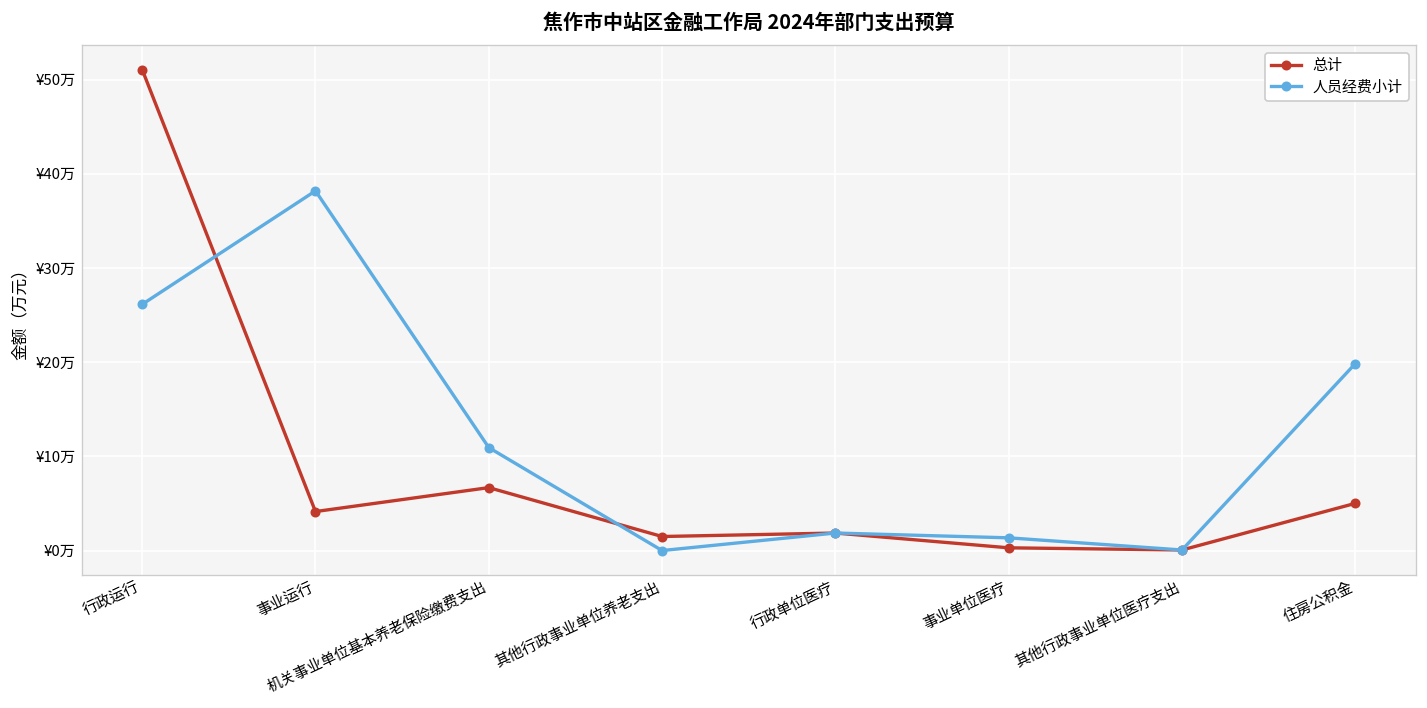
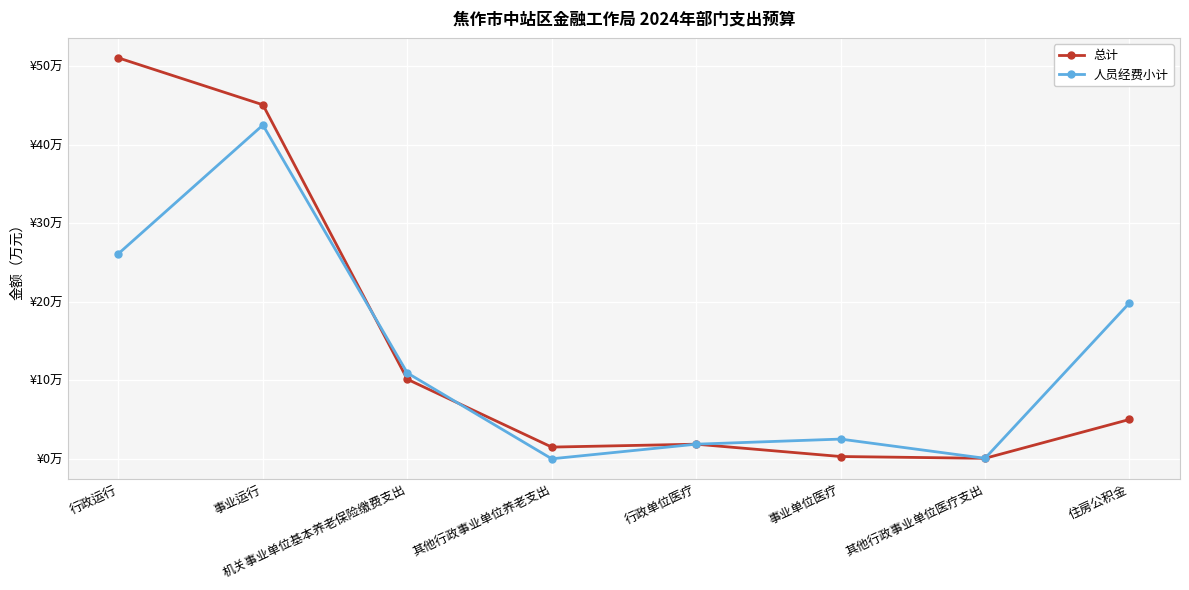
  {
    "总计": {
      "行政运行": "¥51万",
-     "事业运行": "¥4万",
-     "机关事业单位基本养老保险缴费支出": "¥7万",
+     "事业运行": "¥45万",
+     "机关事业单位基本养老保险缴费支出": "¥10万",
      "其他行政事业单位养老支出": "¥1万",
      "事业单位医疗": "¥0万",
      "住房公积金": "¥5万"
    },
    "人员经费小计": {
      "行政运行": "¥26万",
-     "事业运行": "¥38万",
+     "事业运行": "¥43万",
      "机关事业单位基本养老保险缴费支出": "¥11万",
      "其他行政事业单位养老支出": "¥0万",
-     "事业单位医疗": "¥1万",
+     "事业单位医疗": "¥3万",
      "住房公积金": "¥20万"
    }
  }
